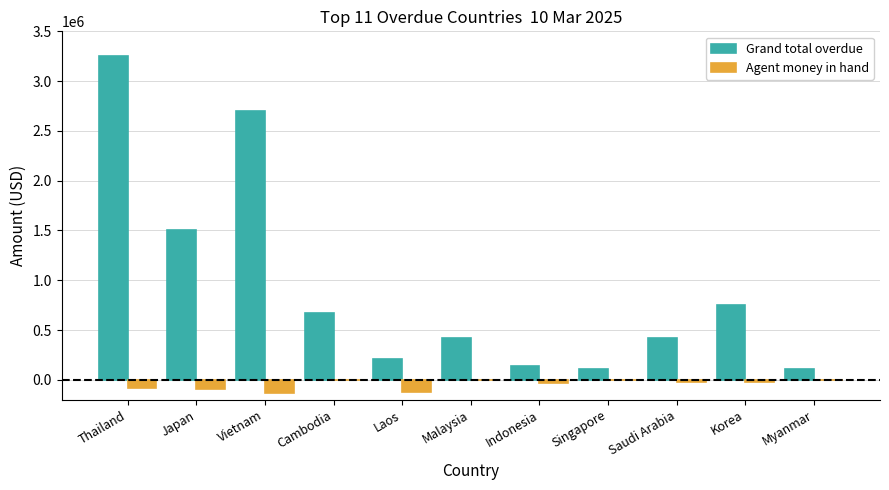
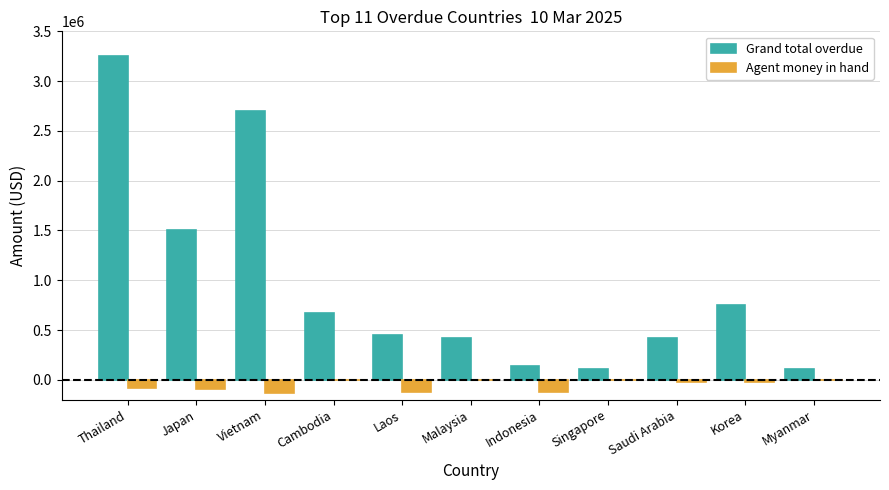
  {
    "Grand total overdue": {
      "Thailand": 3200000,
      "Japan": 1500000,
      "Vietnam": 2700000,
      "Cambodia": 700000,
-     "Laos": 200000,
+     "Laos": 500000,
      "Malaysia": 400000,
      "Indonesia": 100000,
      "Singapore": 100000,
      "Saudi Arabia": 400000,
      "Korea": 700000,
      "Myanmar": 100000
    },
    "Agent money in hand": {
      "Thailand": -100000,
      "Japan": -100000,
      "Vietnam": -100000,
      "Cambodia": 0,
      "Laos": -100000,
-     "Indonesia": 0,
+     "Indonesia": -100000,
      "Myanmar": 0
    }
  }
